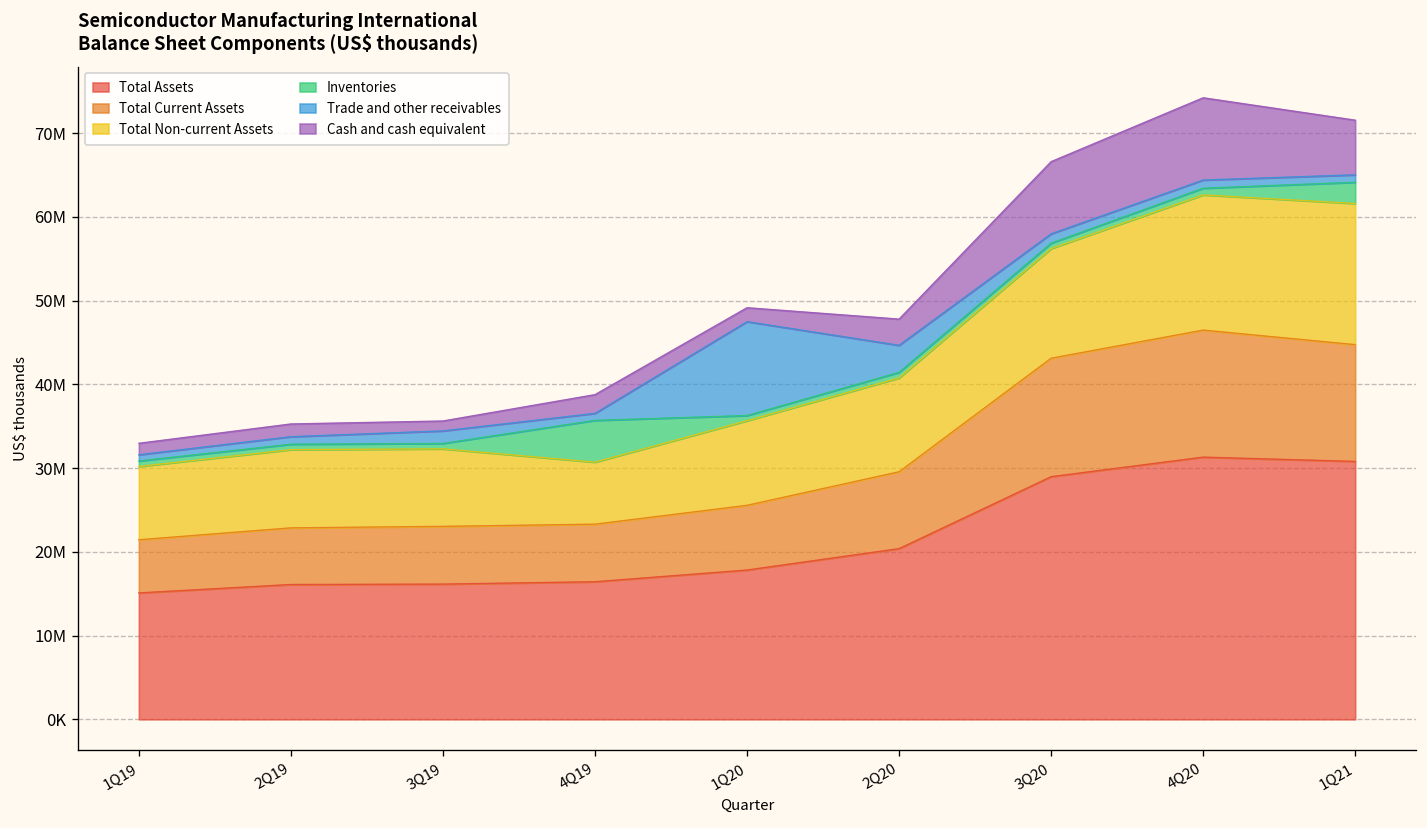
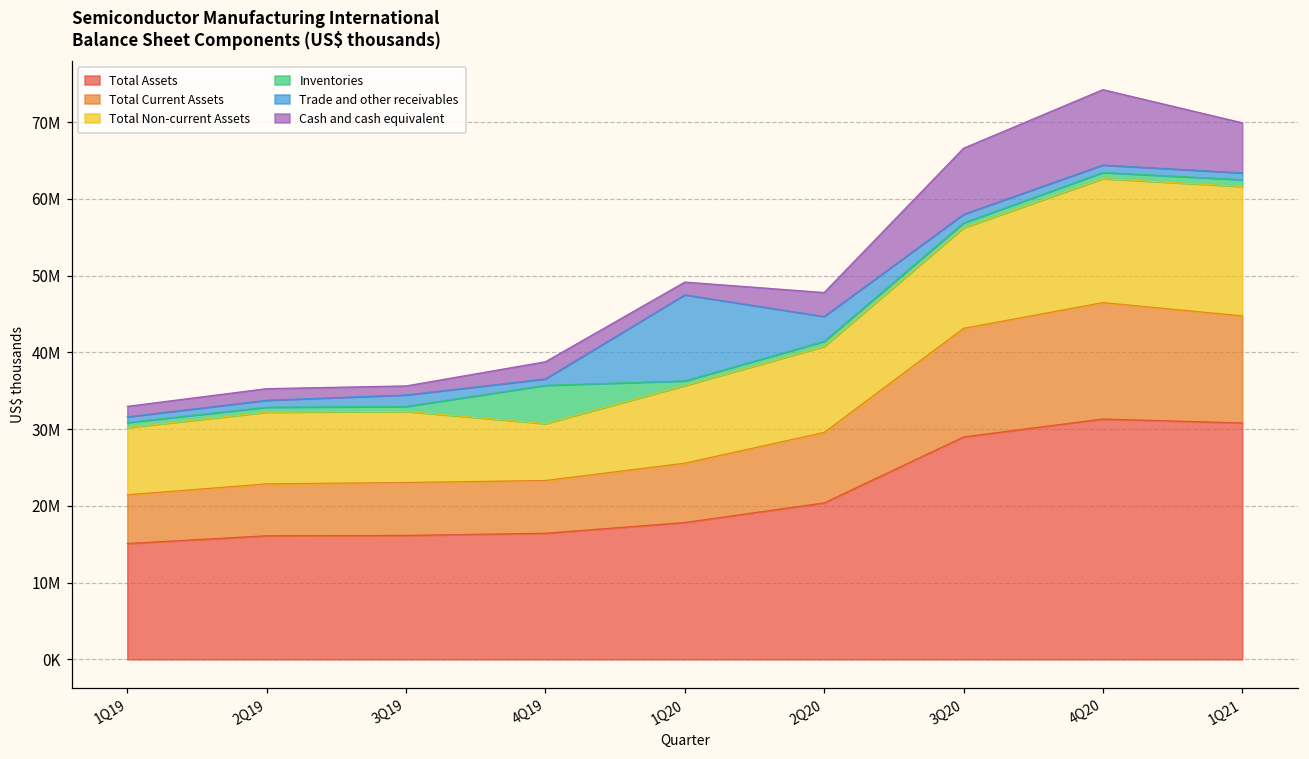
  {
    "Total Non-current Assets": {
      "1Q19": 9000000,
      "2Q19": 9000000,
      "3Q19": 9000000,
      "4Q19": 7000000,
      "1Q20": 10000000,
      "2Q20": 11000000,
      "3Q20": 13000000,
      "4Q20": 16000000,
      "1Q21": 17000000
    },
    "Inventories": {
      "1Q19": 1000000,
      "2Q19": 1000000,
      "3Q19": 1000000,
      "4Q19": 5000000,
      "1Q20": 1000000,
      "2Q20": 1000000,
      "3Q20": 1000000,
      "4Q20": 1000000,
-     "1Q21": 3000000
+     "1Q21": 1000000
    },
    "Trade and other receivables": {
      "1Q19": 1000000,
      "2Q19": 1000000,
      "3Q19": 1000000,
      "4Q19": 1000000,
      "1Q20": 11000000,
      "2Q20": 3000000,
      "3Q20": 1000000,
      "4Q20": 1000000,
      "1Q21": 1000000
    },
    "Cash and cash equivalent": {
      "1Q19": 1000000,
      "2Q19": 2000000,
      "3Q19": 1000000,
      "4Q19": 2000000,
      "1Q20": 2000000,
      "2Q20": 3000000,
      "3Q20": 9000000,
      "4Q20": 10000000,
      "1Q21": 7000000
    }
  }
